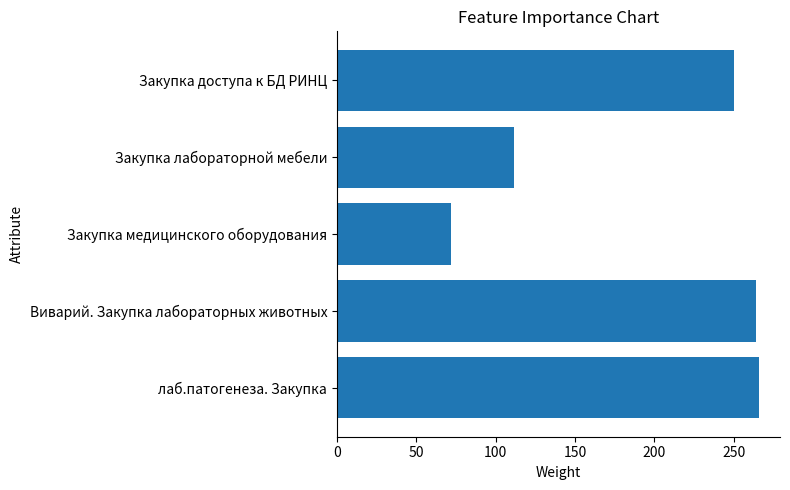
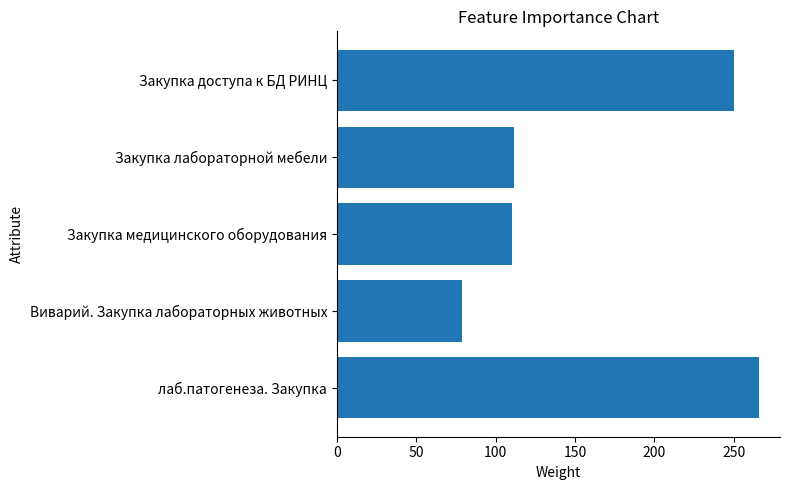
  {
    "Закупка доступа к БД РИНЦ": 250,
    "Закупка лабораторной мебели": 112,
-   "Закупка медицинского оборудования": 72,
-   "Виварий. Закупка лабораторных животных": 264,
+   "Закупка медицинского оборудования": 110,
+   "Виварий. Закупка лабораторных животных": 79,
    "лаб.патогенеза. Закупка": 266
  }
